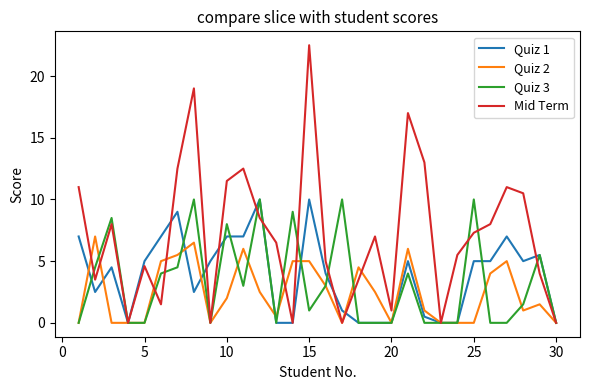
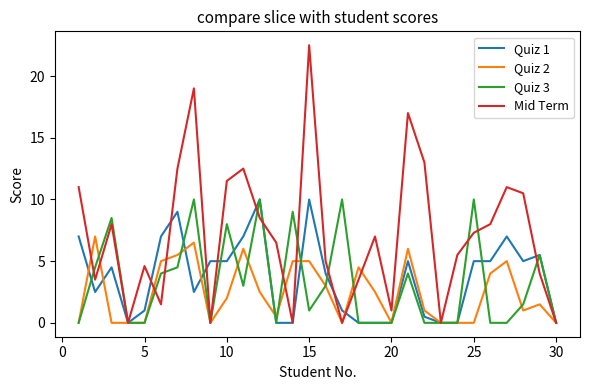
  {
    "Quiz 1": {
-     "5": 5,
-     "10": 7,
+     "5": 1,
+     "10": 5,
      "15": 10,
      "25": 5
    },
    "Quiz 2": {
      "10": 2,
      "15": 5,
      "25": 0
    },
    "Quiz 3": {
      "10": 8,
      "15": 1,
      "25": 10
    },
    "Mid Term": {
      "5": 4.6,
      "10": 11.5,
      "15": 22.5,
      "20": 1,
      "25": 7.3
    }
  }
